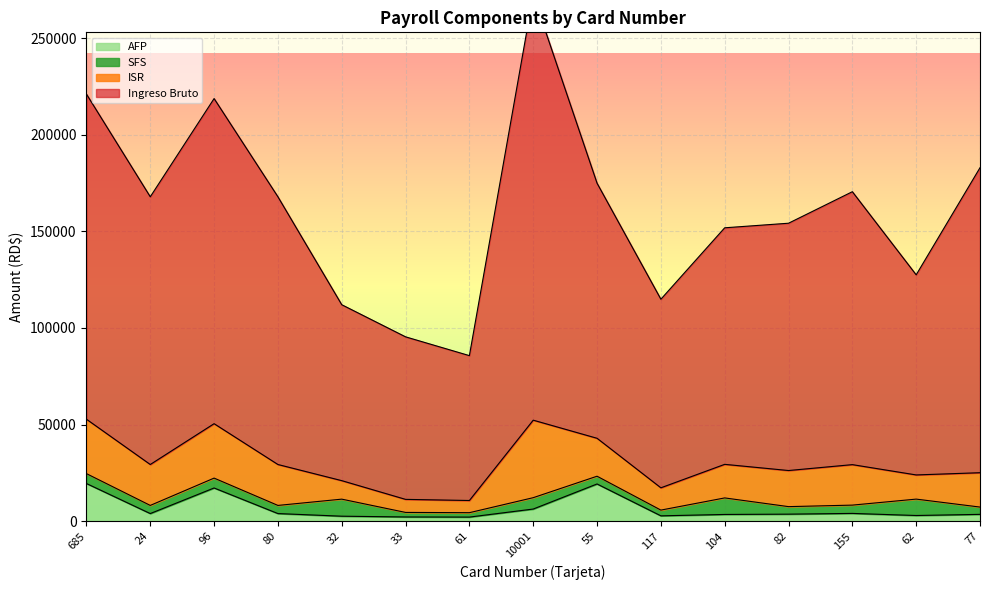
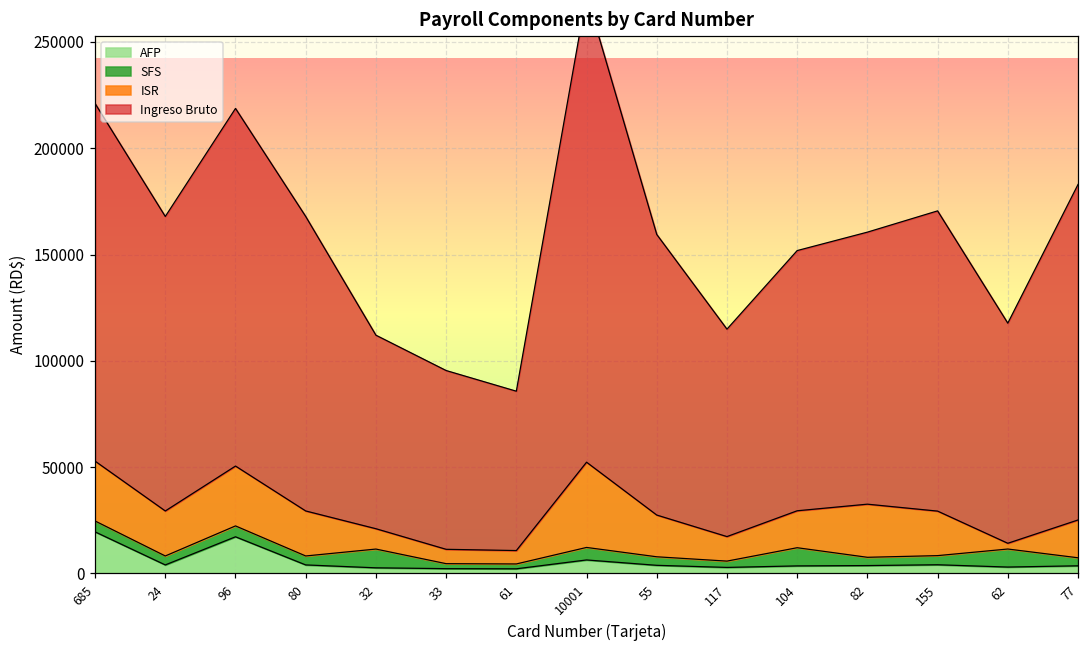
  {
    "AFP": {
      "685": 20000,
      "24": 4000,
      "96": 17000,
      "80": 4000,
      "32": 3000,
      "33": 2000,
      "61": 2000,
      "10001": 6000,
-     "55": 19000,
+     "55": 4000,
      "117": 3000,
      "104": 4000,
      "82": 4000,
      "155": 4000,
      "62": 3000,
      "77": 4000
    },
    "SFS": {
      "685": 5000,
      "24": 4000,
      "96": 5000,
      "80": 4000,
      "32": 9000,
      "33": 2000,
      "61": 2000,
      "10001": 6000,
      "55": 4000,
      "117": 3000,
      "104": 9000,
      "82": 4000,
      "155": 4000,
      "62": 8000,
      "77": 4000
    },
    "ISR": {
      "685": 28000,
      "24": 21000,
      "96": 28000,
      "80": 21000,
      "32": 10000,
      "33": 7000,
      "61": 6000,
      "10001": 40000,
      "55": 20000,
      "117": 12000,
      "104": 17000,
-     "82": 19000,
+     "82": 25000,
      "155": 21000,
-     "62": 13000,
+     "62": 3000,
      "77": 18000
    },
    "Ingreso Bruto": {
      "685": 168000,
      "24": 139000,
      "96": 168000,
      "80": 139000,
      "32": 91000,
      "33": 84000,
      "61": 75000,
      "55": 132000,
      "117": 98000,
      "104": 122000,
      "82": 128000,
      "155": 141000,
      "62": 104000,
      "77": 158000
    }
  }
